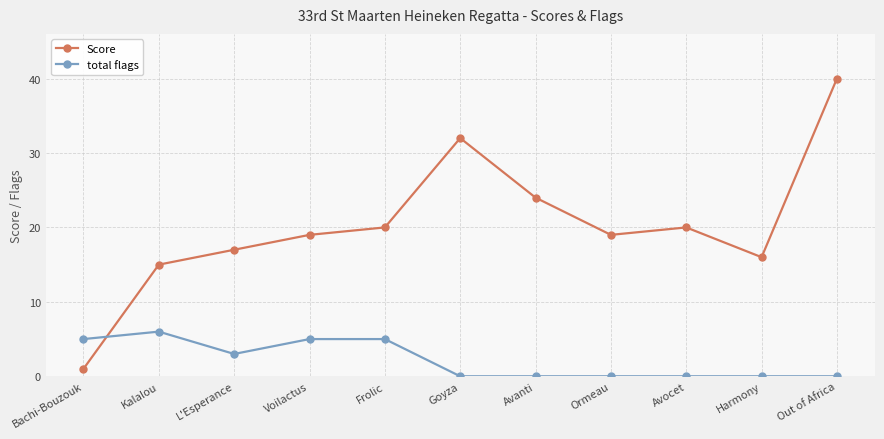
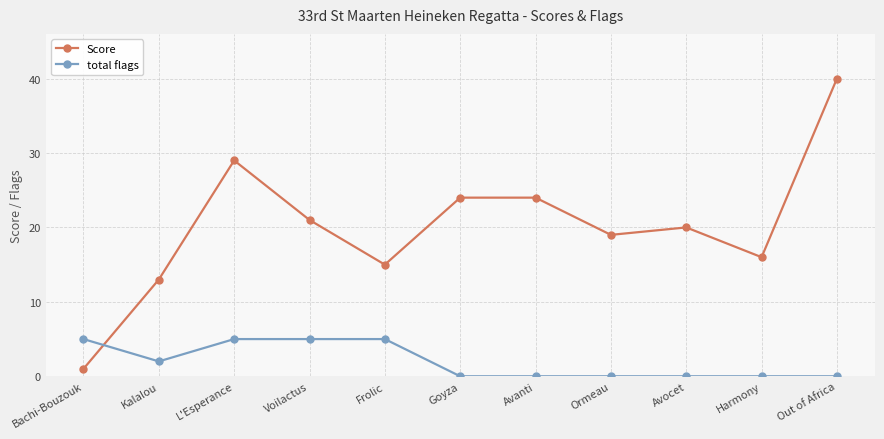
  {
    "Score": {
      "Bachi-Bouzouk": 1,
-     "Kalalou": 15,
-     "L'Esperance": 17,
-     "Voilactus": 19,
-     "Frolic": 20,
-     "Goyza": 32,
+     "Kalalou": 13,
+     "L'Esperance": 29,
+     "Voilactus": 21,
+     "Frolic": 15,
+     "Goyza": 24,
      "Avanti": 24,
      "Ormeau": 19,
      "Avocet": 20,
      "Harmony": 16,
      "Out of Africa": 40
    },
    "total flags": {
      "Bachi-Bouzouk": 5,
-     "Kalalou": 6,
-     "L'Esperance": 3,
+     "Kalalou": 2,
+     "L'Esperance": 5,
      "Voilactus": 5,
      "Frolic": 5,
      "Goyza": 0,
      "Avanti": 0,
      "Ormeau": 0,
      "Avocet": 0,
      "Harmony": 0,
      "Out of Africa": 0
    }
  }
